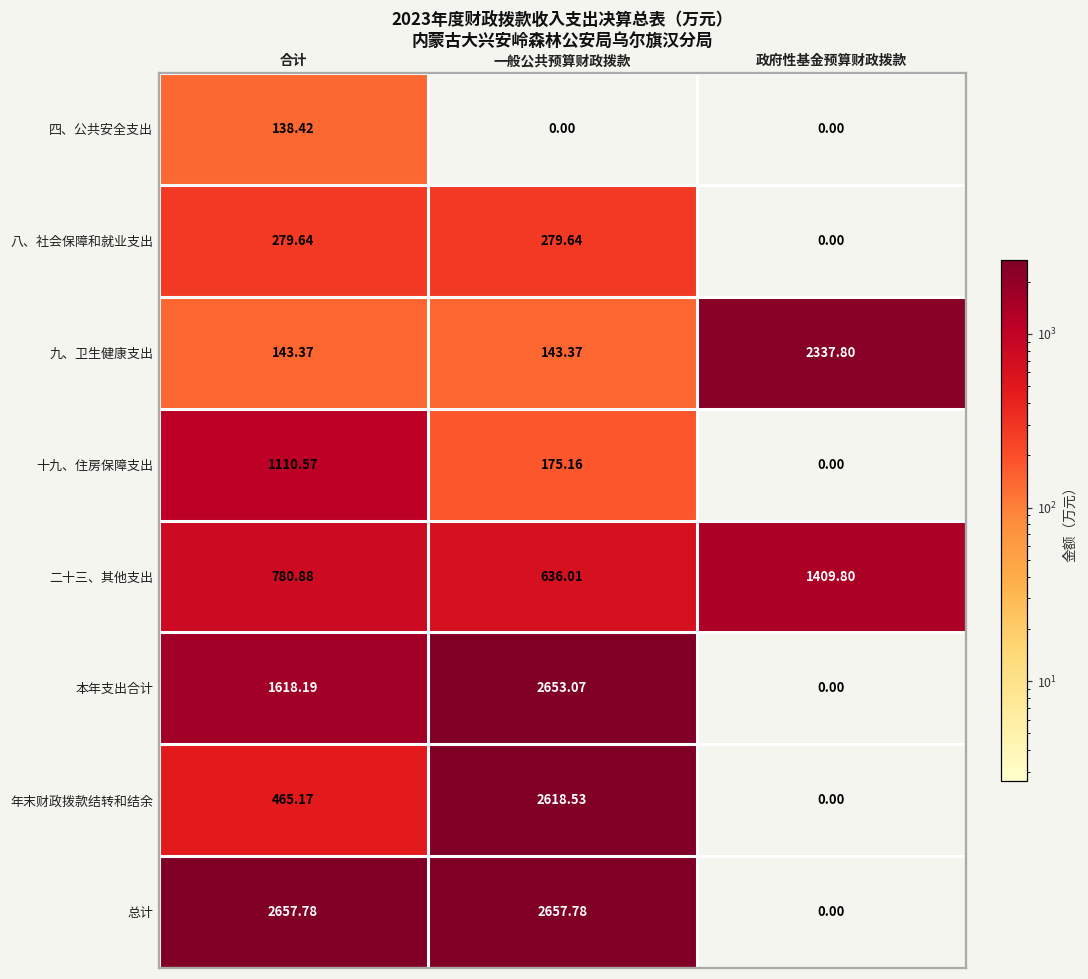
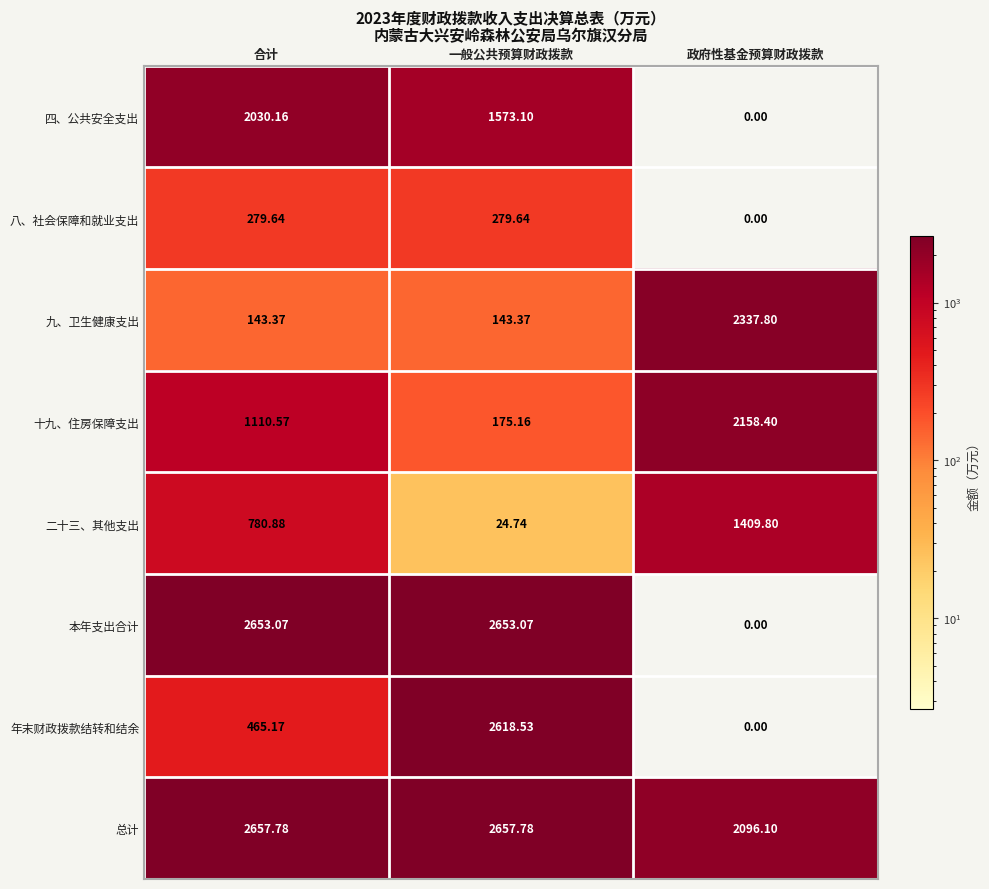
  {
    "四、公共安全支出": {
-     "合计": 138.42,
-     "一般公共预算财政拨款": 0.00,
+     "合计": 2030.16,
+     "一般公共预算财政拨款": 1573.10,
      "政府性基金预算财政拨款": 0.00
    },
    "八、社会保障和就业支出": {
      "合计": 279.64,
      "一般公共预算财政拨款": 279.64,
      "政府性基金预算财政拨款": 0.00
    },
    "九、卫生健康支出": {
      "合计": 143.37,
      "一般公共预算财政拨款": 143.37,
      "政府性基金预算财政拨款": 2337.80
    },
    "十九、住房保障支出": {
      "合计": 1110.57,
      "一般公共预算财政拨款": 175.16,
-     "政府性基金预算财政拨款": 0.00
+     "政府性基金预算财政拨款": 2158.40
    },
    "二十三、其他支出": {
      "合计": 780.88,
-     "一般公共预算财政拨款": 636.01,
+     "一般公共预算财政拨款": 24.74,
      "政府性基金预算财政拨款": 1409.80
    },
    "本年支出合计": {
-     "合计": 1618.19,
+     "合计": 2653.07,
      "一般公共预算财政拨款": 2653.07,
      "政府性基金预算财政拨款": 0.00
    },
    "年末财政拨款结转和结余": {
      "合计": 465.17,
      "一般公共预算财政拨款": 2618.53,
      "政府性基金预算财政拨款": 0.00
    },
    "总计": {
      "合计": 2657.78,
      "一般公共预算财政拨款": 2657.78,
-     "政府性基金预算财政拨款": 0.00
+     "政府性基金预算财政拨款": 2096.10
    }
  }
